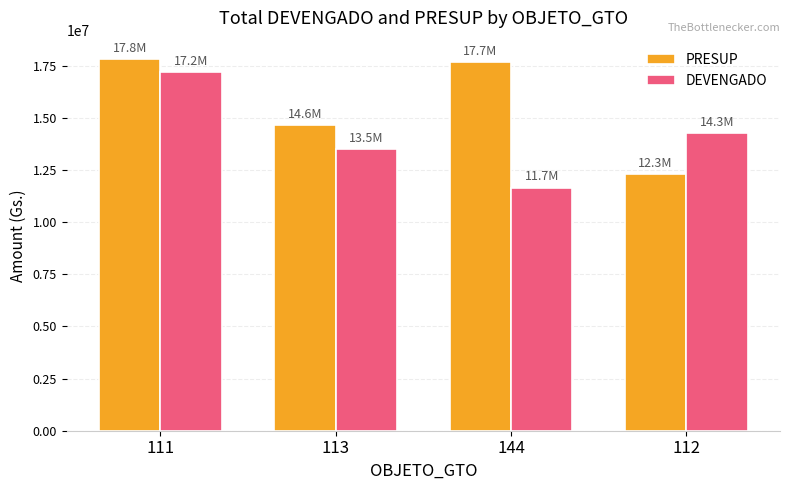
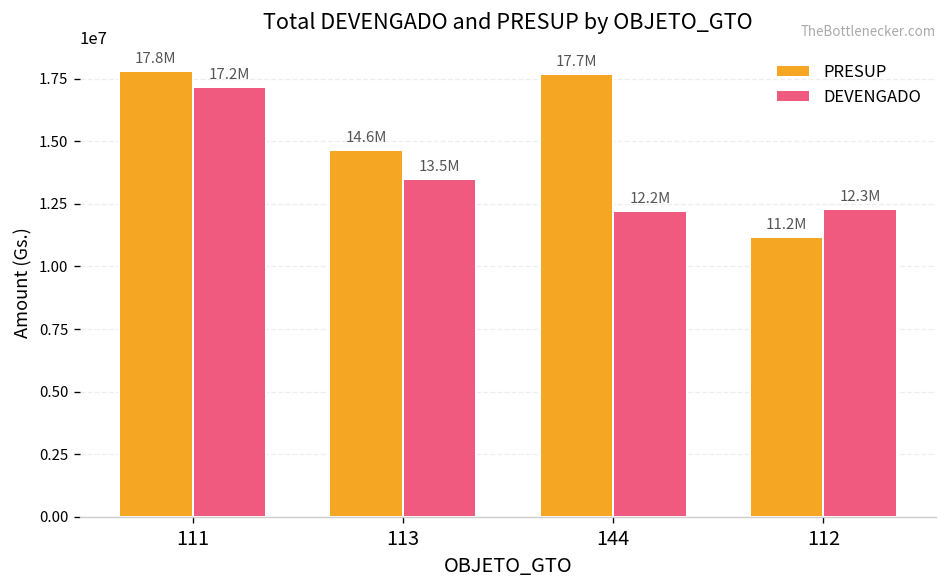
  {
    "PRESUP": {
      "111": "17.8M",
      "113": "14.6M",
      "144": "17.7M",
-     "112": "12.3M"
+     "112": "11.2M"
    },
    "DEVENGADO": {
      "111": "17.2M",
      "113": "13.5M",
-     "144": "11.7M",
-     "112": "14.3M"
+     "144": "12.2M",
+     "112": "12.3M"
    }
  }
